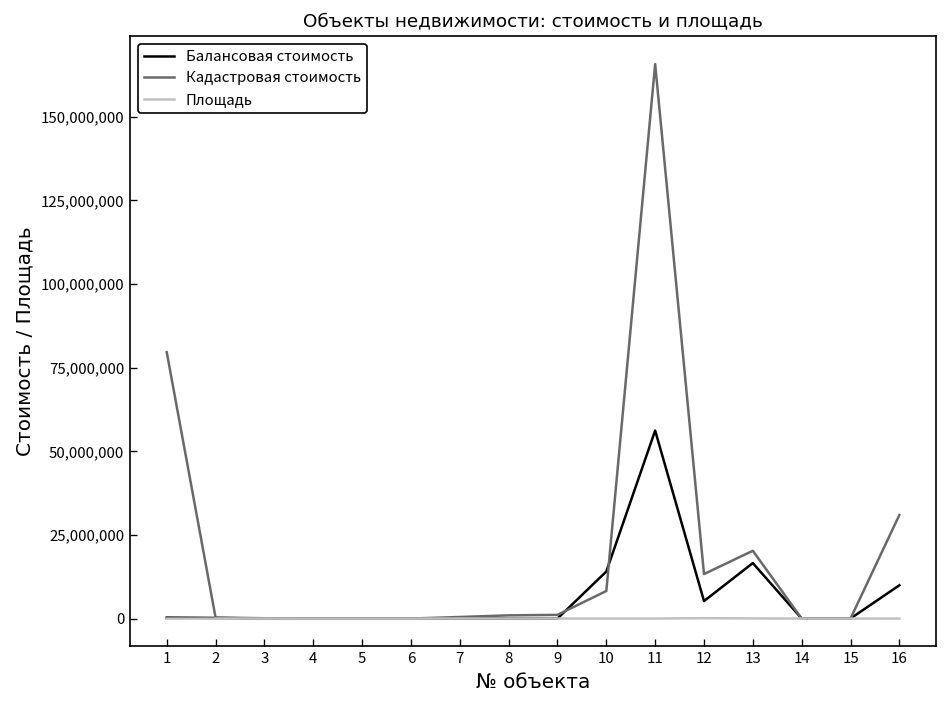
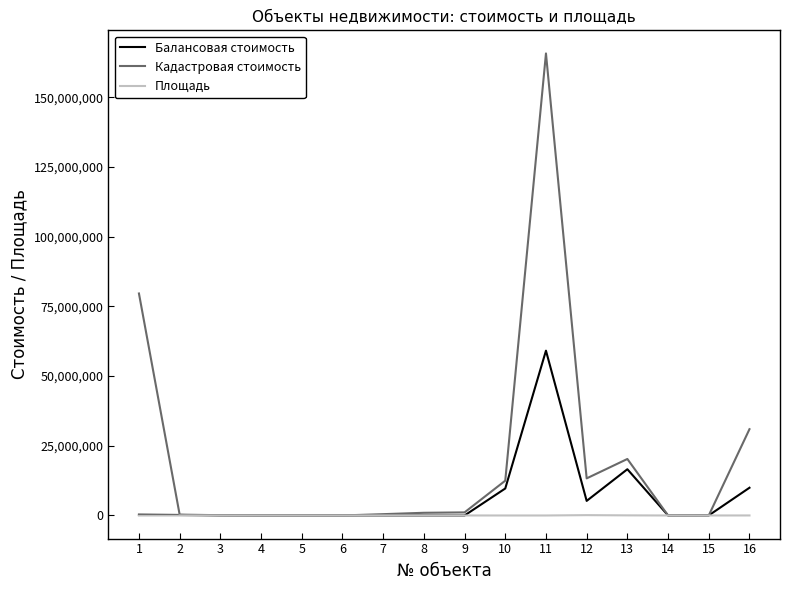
  {
    "Балансовая стоимость": {
-     "10": "14,000,000",
-     "11": "56,000,000",
+     "10": "10,000,000",
+     "11": "59,000,000",
      "12": "5,000,000",
      "13": "17,000,000",
      "16": "10,000,000"
    },
    "Кадастровая стоимость": {
      "1": "80,000,000",
      "8": "1,000,000",
      "9": "1,000,000",
-     "10": "8,000,000",
+     "10": "12,000,000",
      "11": "166,000,000",
      "12": "13,000,000",
      "13": "20,000,000",
      "16": "31,000,000"
    },
    "Площадь": {
      "10": "0",
      "11": "0",
      "12": "0",
      "13": "0",
      "16": "0"
    }
  }
